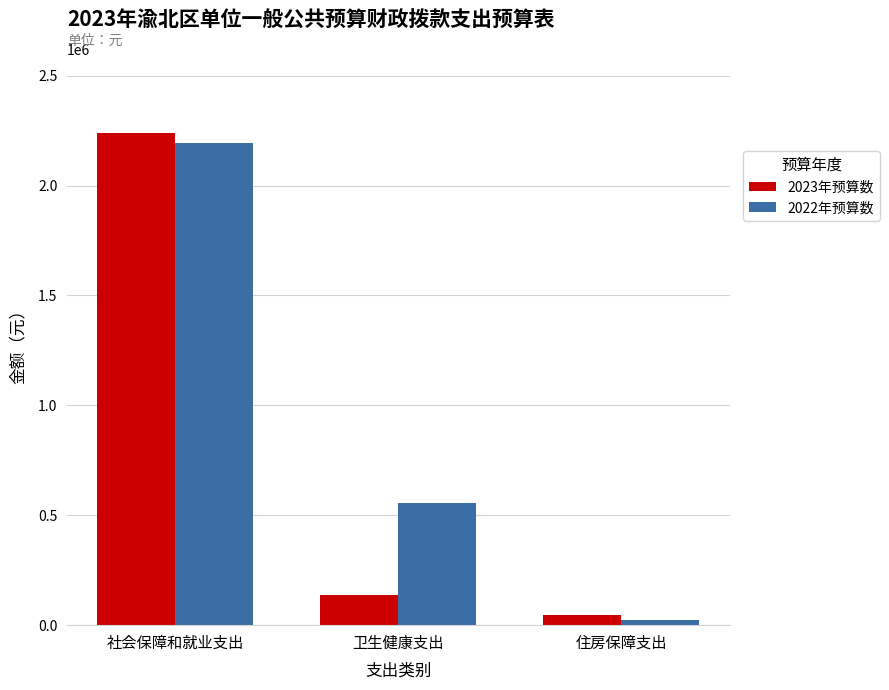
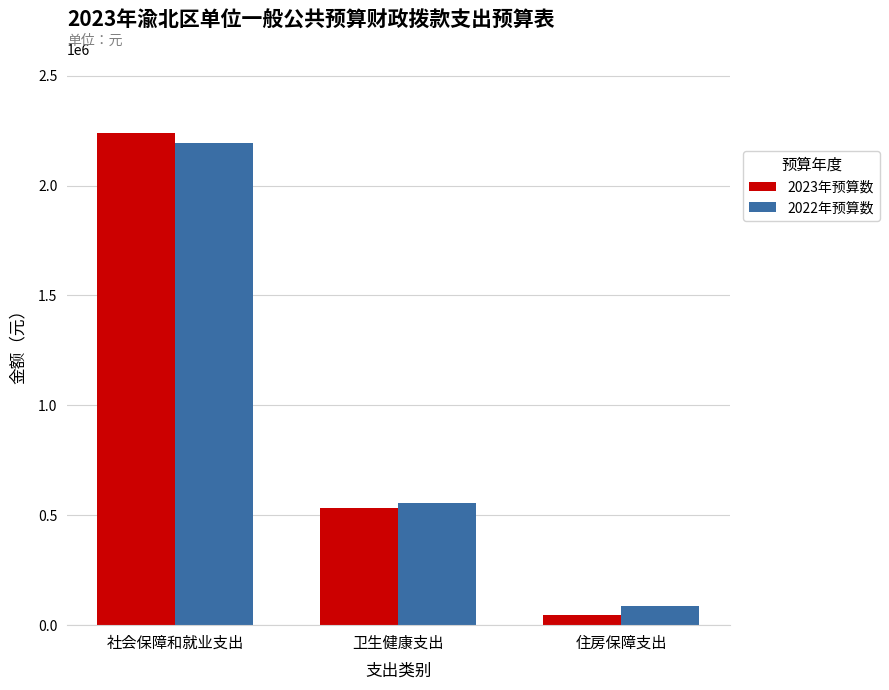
  {
    "2023年预算数": {
      "社会保障和就业支出": 2240000,
-     "卫生健康支出": 140000,
+     "卫生健康支出": 530000,
      "住房保障支出": 40000
    },
    "2022年预算数": {
      "社会保障和就业支出": 2190000,
      "卫生健康支出": 560000,
-     "住房保障支出": 20000
+     "住房保障支出": 90000
    }
  }
